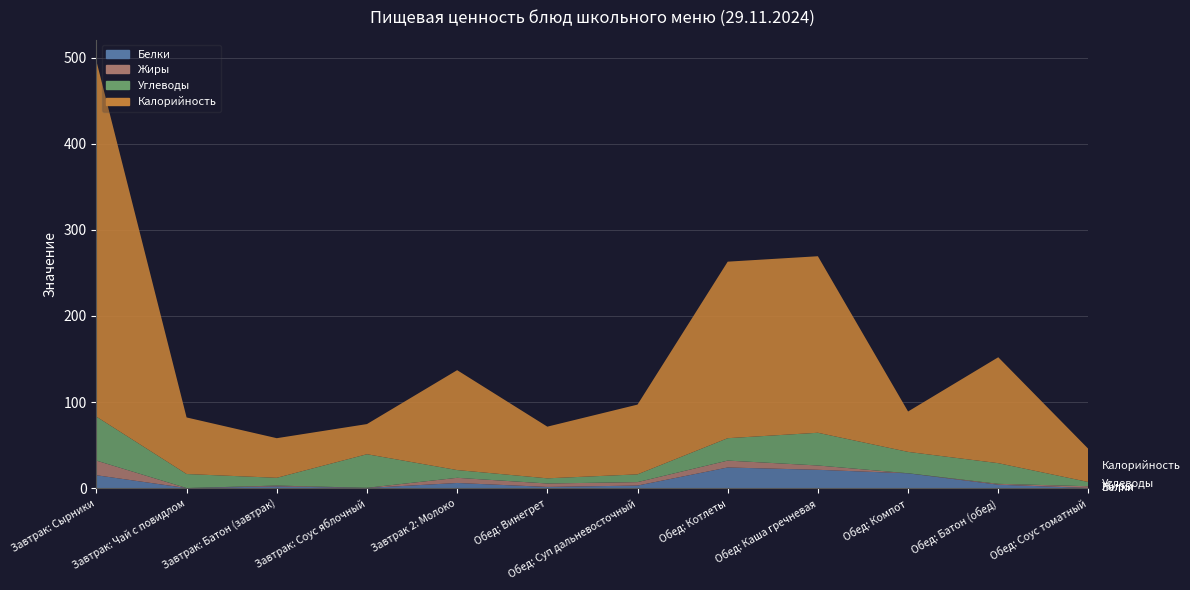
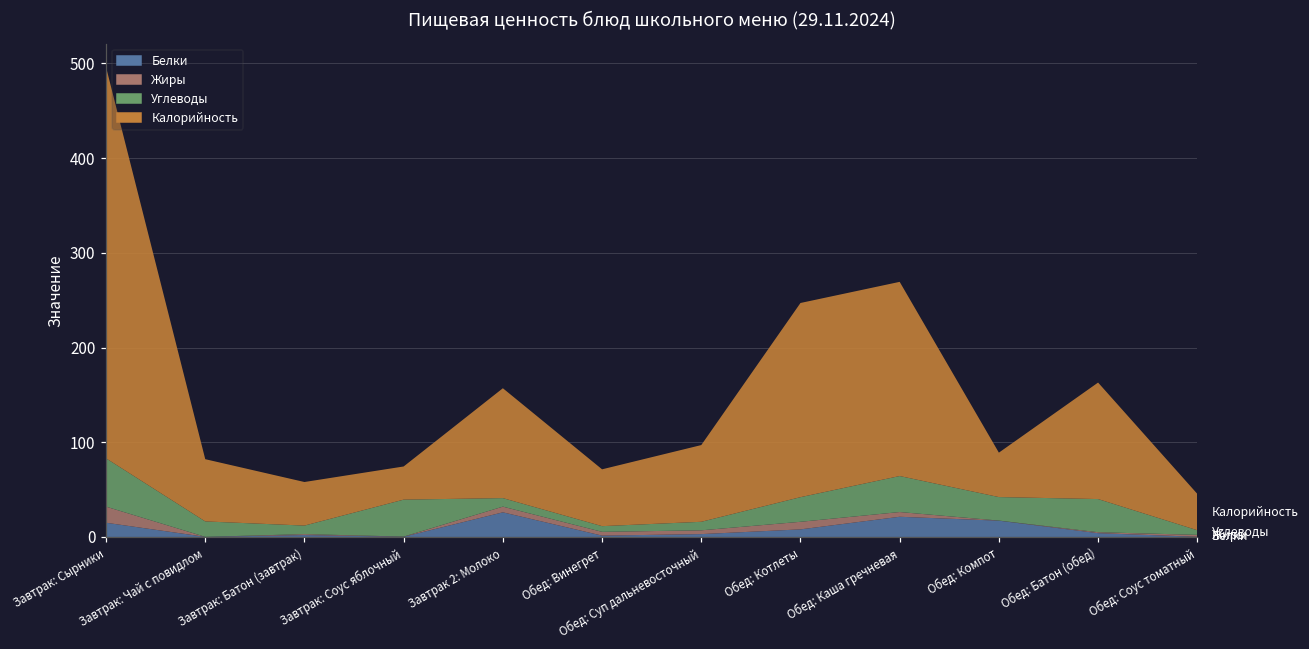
  {
    "Белки": {
      "Завтрак: Сырники": 20,
-     "Завтрак 2: Молоко": 10,
+     "Завтрак 2: Молоко": 30,
      "Обед: Суп дальневосточный": 0,
-     "Обед: Котлеты": 20,
+     "Обед: Котлеты": 10,
      "Обед: Каша гречневая": 20
    },
    "Углеводы": {
      "Завтрак: Сырники": 50,
      "Завтрак: Чай с повидлом": 20,
      "Завтрак: Батон (завтрак)": 10,
      "Завтрак: Соус яблочный": 40,
      "Завтрак 2: Молоко": 10,
      "Обед: Винегрет": 10,
      "Обед: Суп дальневосточный": 10,
      "Обед: Котлеты": 30,
      "Обед: Каша гречневая": 40,
      "Обед: Компот": 20,
-     "Обед: Батон (обед)": 20,
+     "Обед: Батон (обед)": 40,
      "Обед: Соус томатный": 0
    }
  }
